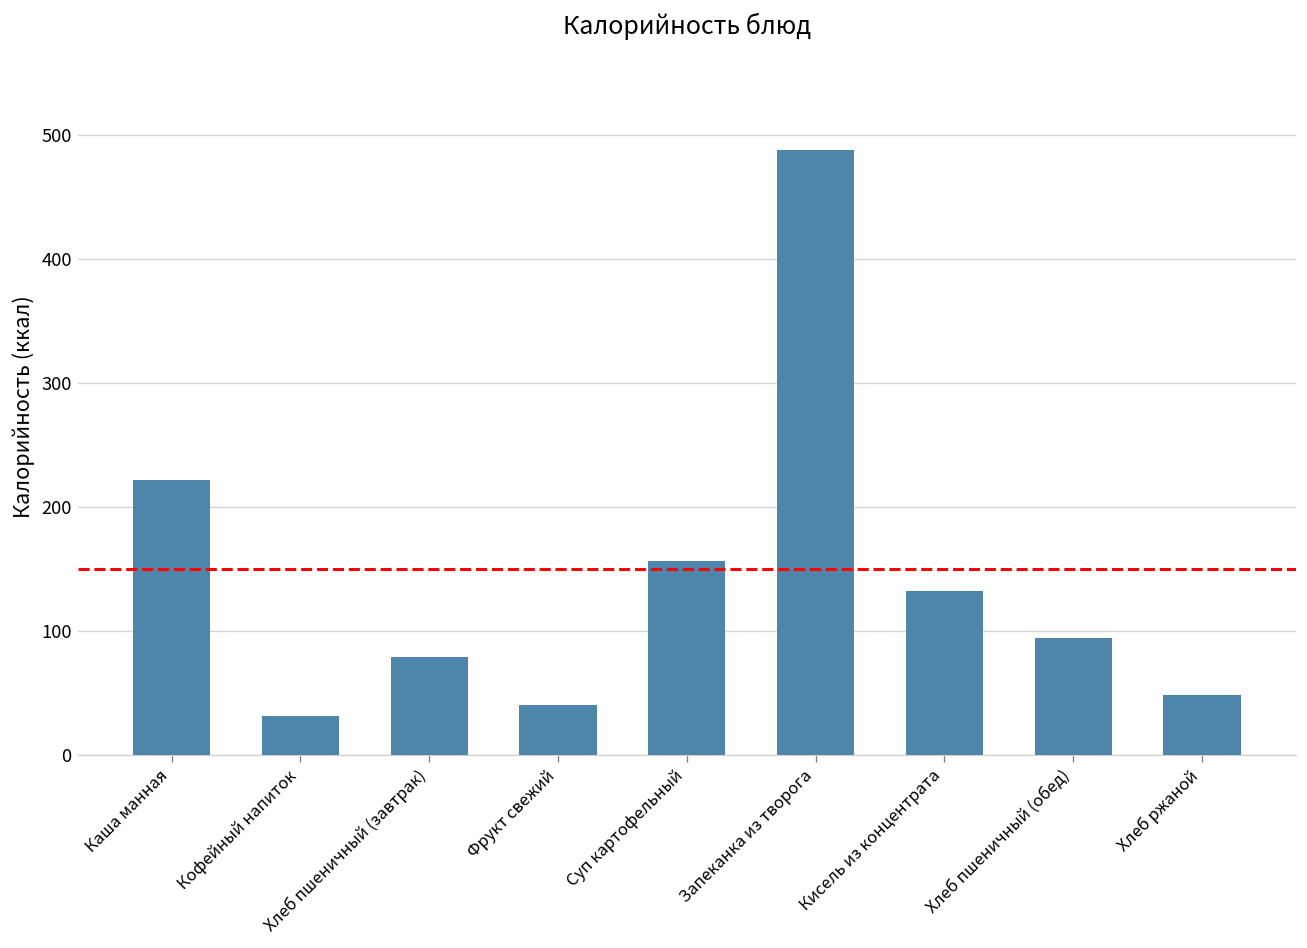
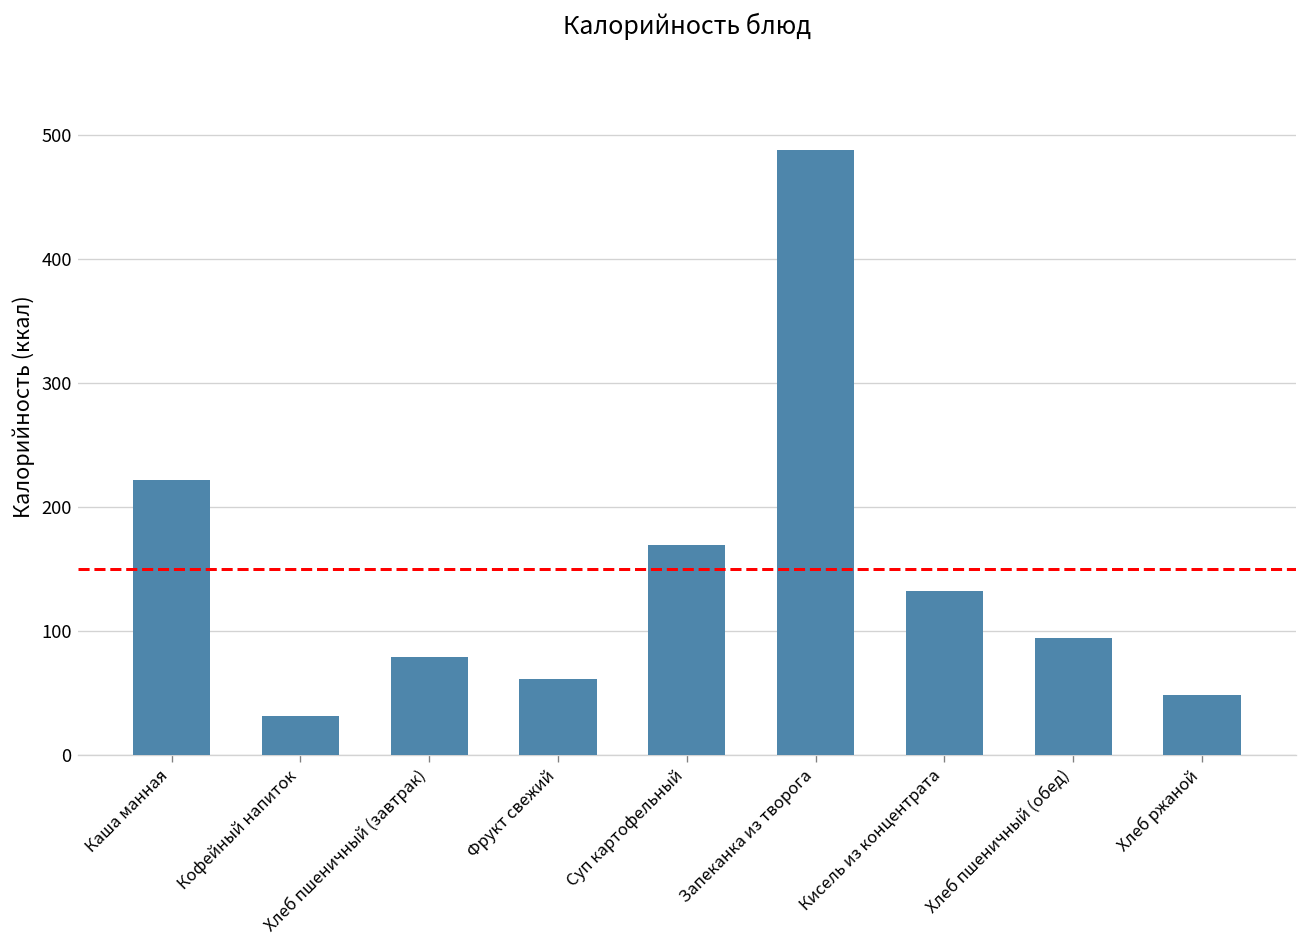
  {
    "Каша манная": 222,
    "Кофейный напиток": 31,
    "Хлеб пшеничный (завтрак)": 79,
-   "Фрукт свежий": 40,
-   "Суп картофельный": 156,
+   "Фрукт свежий": 61,
+   "Суп картофельный": 169,
    "Запеканка из творога": 488,
    "Кисель из концентрата": 132,
    "Хлеб пшеничный (обед)": 94,
    "Хлеб ржаной": 48
  }
